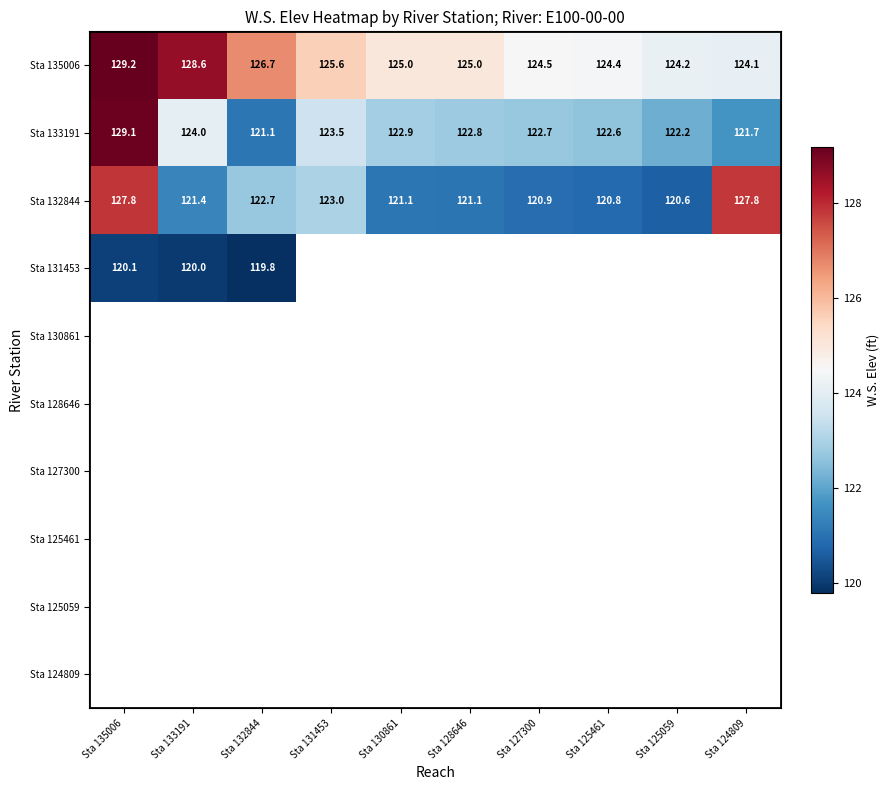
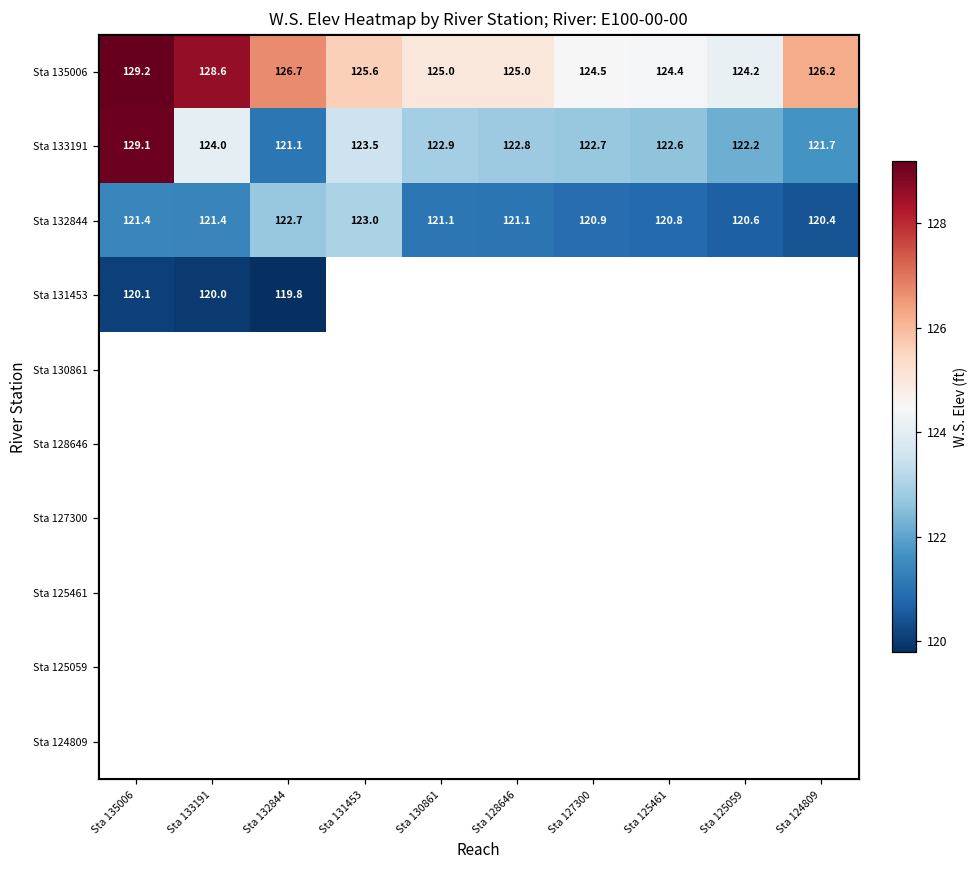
  {
    "Sta 135006": {
      "Sta 135006": 129.2,
      "Sta 133191": 128.6,
      "Sta 132844": 126.7,
      "Sta 131453": 125.6,
      "Sta 130861": 125.0,
      "Sta 128646": 125.0,
      "Sta 127300": 124.5,
      "Sta 125461": 124.4,
      "Sta 125059": 124.2,
-     "Sta 124809": 124.1
+     "Sta 124809": 126.2
    },
    "Sta 133191": {
      "Sta 135006": 129.1,
      "Sta 133191": 124.0,
      "Sta 132844": 121.1,
      "Sta 131453": 123.5,
      "Sta 130861": 122.9,
      "Sta 128646": 122.8,
      "Sta 127300": 122.7,
      "Sta 125461": 122.6,
      "Sta 125059": 122.2,
      "Sta 124809": 121.7
    },
    "Sta 132844": {
-     "Sta 135006": 127.8,
+     "Sta 135006": 121.4,
      "Sta 133191": 121.4,
      "Sta 132844": 122.7,
      "Sta 131453": 123.0,
      "Sta 130861": 121.1,
      "Sta 128646": 121.1,
      "Sta 127300": 120.9,
      "Sta 125461": 120.8,
      "Sta 125059": 120.6,
-     "Sta 124809": 127.8
+     "Sta 124809": 120.4
    },
    "Sta 131453": {
      "Sta 135006": 120.1,
      "Sta 133191": 120.0,
      "Sta 132844": 119.8
    }
  }
